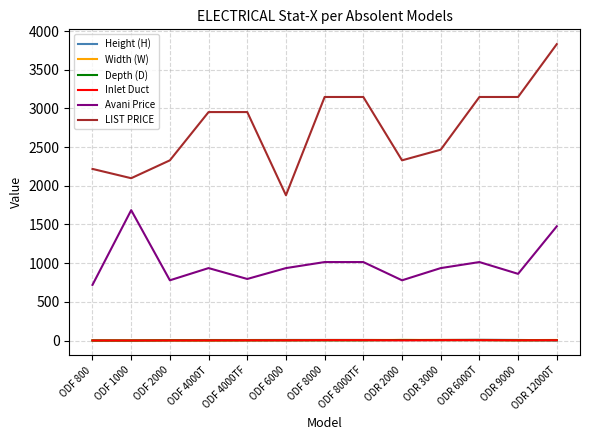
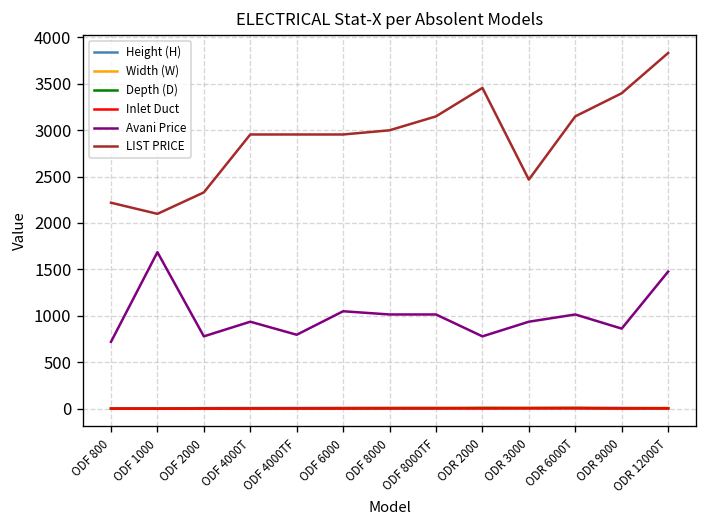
  {
    "Inlet Duct": {
      "ODF 800": 0,
      "ODF 1000": 0,
      "ODF 2000": 0,
      "ODF 4000T": 0,
      "ODF 4000TF": 0,
      "ODF 6000": 0,
      "ODF 8000": 0,
      "ODF 8000TF": 0,
      "ODR 2000": 0,
      "ODR 3000": 0,
      "ODR 6000T": 0,
      "ODR 9000": 0,
      "ODR 12000T": 0
    },
    "Avani Price": {
      "ODF 800": 700,
      "ODF 1000": 1700,
      "ODF 2000": 800,
      "ODF 4000T": 900,
      "ODF 4000TF": 800,
-     "ODF 6000": 900,
+     "ODF 6000": 1000,
      "ODF 8000": 1000,
      "ODF 8000TF": 1000,
      "ODR 2000": 800,
      "ODR 3000": 900,
      "ODR 6000T": 1000,
      "ODR 9000": 900,
      "ODR 12000T": 1500
    },
    "LIST PRICE": {
      "ODF 800": 2200,
      "ODF 1000": 2100,
      "ODF 2000": 2300,
      "ODF 4000T": 3000,
      "ODF 4000TF": 3000,
-     "ODF 6000": 1900,
-     "ODF 8000": 3100,
+     "ODF 6000": 3000,
+     "ODF 8000": 3000,
      "ODF 8000TF": 3100,
-     "ODR 2000": 2300,
+     "ODR 2000": 3500,
      "ODR 3000": 2500,
      "ODR 6000T": 3100,
-     "ODR 9000": 3100,
+     "ODR 9000": 3400,
      "ODR 12000T": 3800
    }
  }
